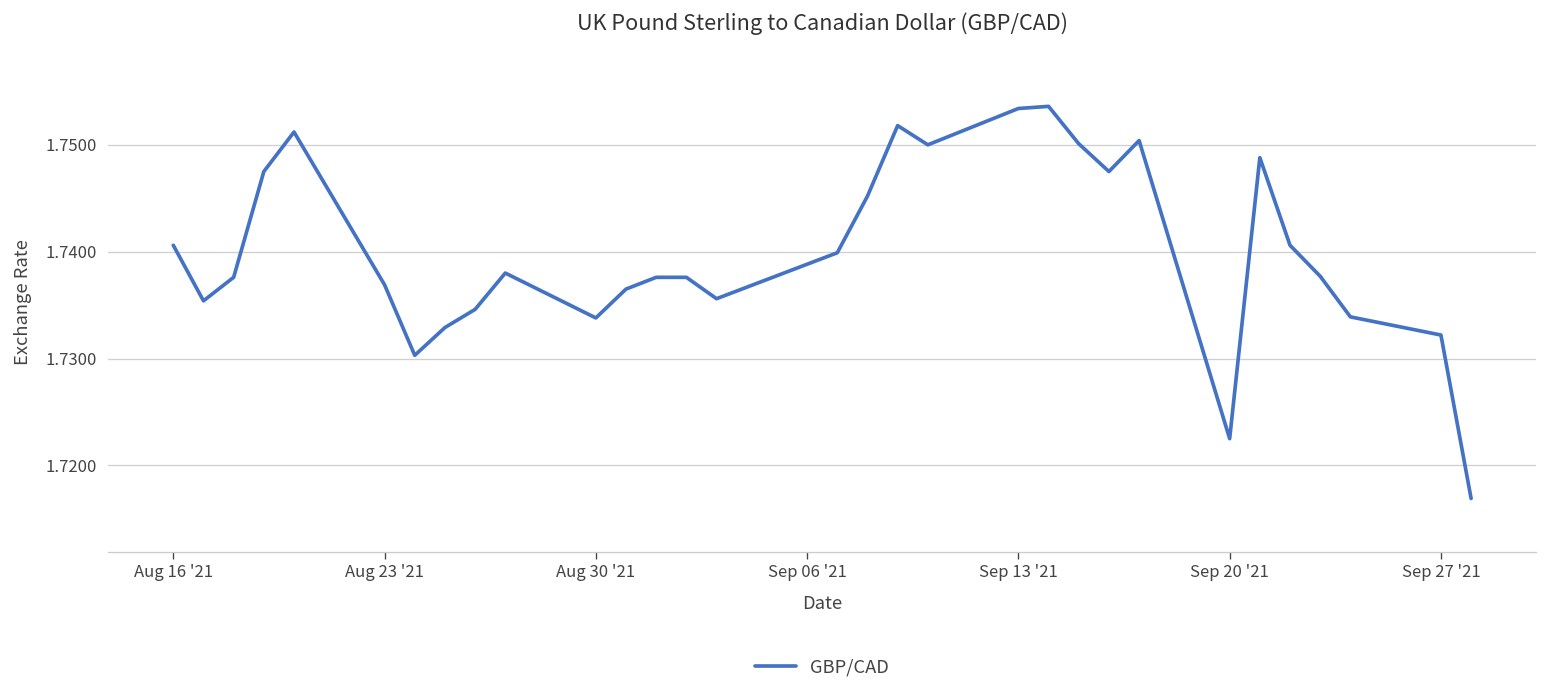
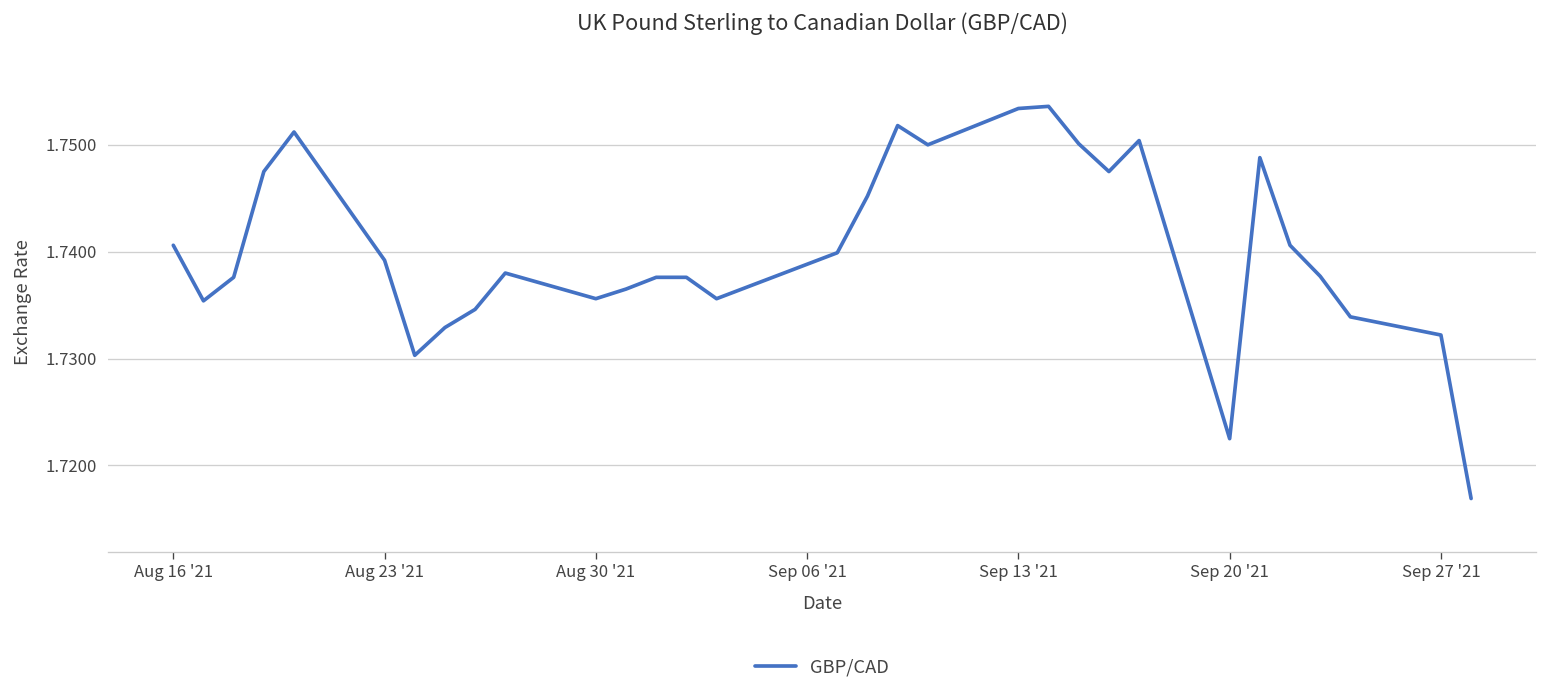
  {
    "Aug 16 '21": 1.741,
-   "Aug 23 '21": 1.737,
-   "Aug 30 '21": 1.734,
+   "Aug 23 '21": 1.739,
+   "Aug 30 '21": 1.736,
    "Sep 13 '21": 1.753,
    "Sep 20 '21": 1.723,
    "Sep 27 '21": 1.732
  }
